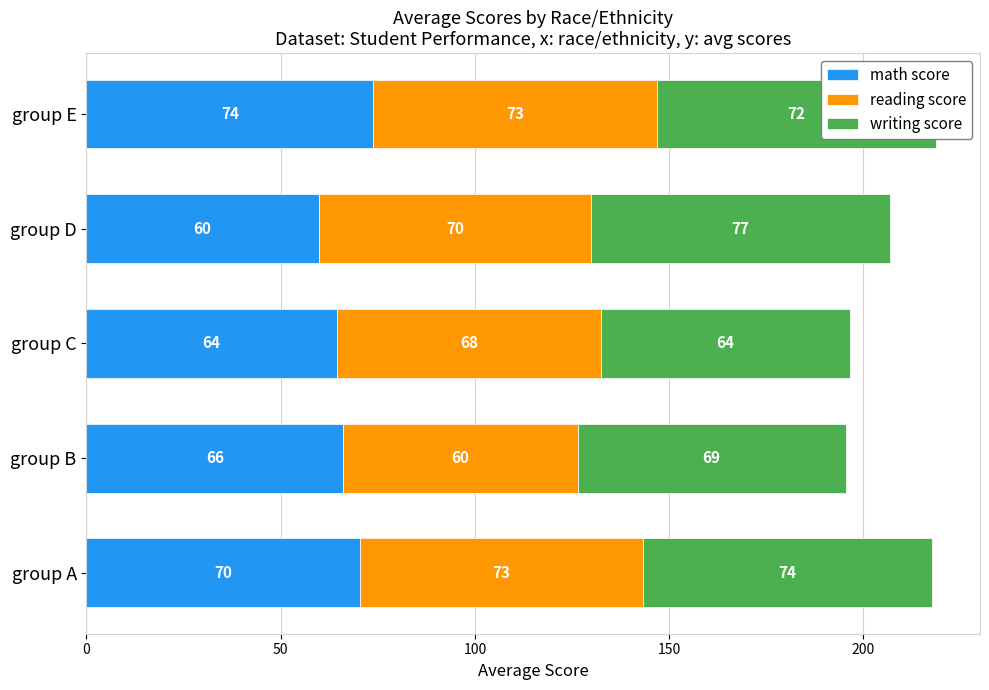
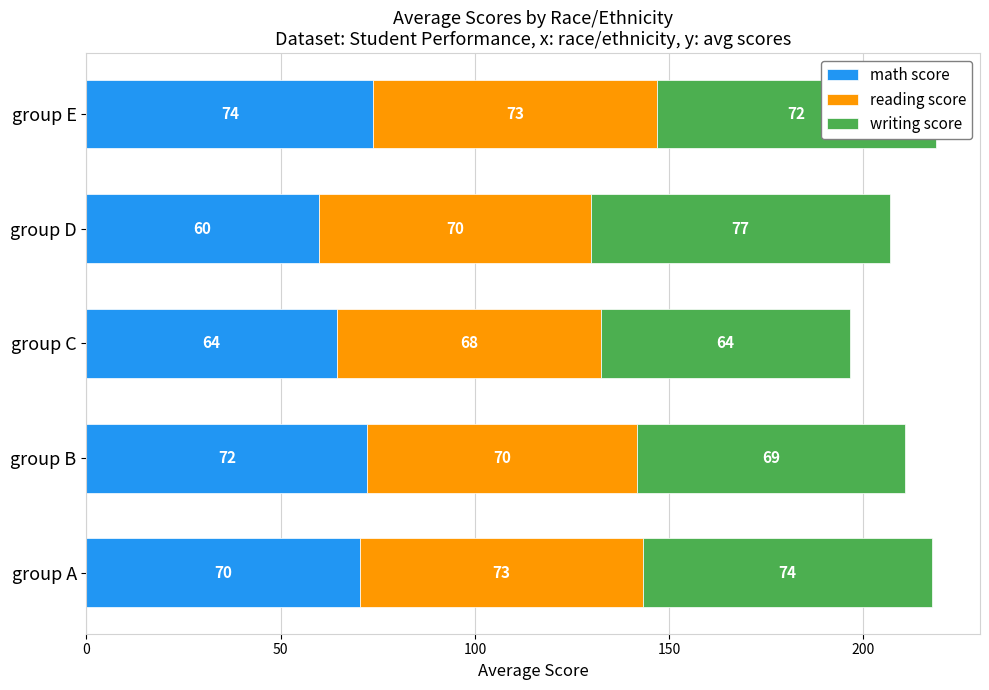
  {
    "math score": {
      "group E": 74,
      "group D": 60,
      "group C": 64,
-     "group B": 66,
+     "group B": 72,
      "group A": 70
    },
    "reading score": {
      "group E": 73,
      "group D": 70,
      "group C": 68,
-     "group B": 60,
+     "group B": 70,
      "group A": 73
    },
    "writing score": {
      "group D": 77,
      "group C": 64,
      "group B": 69,
      "group A": 74
    }
  }
